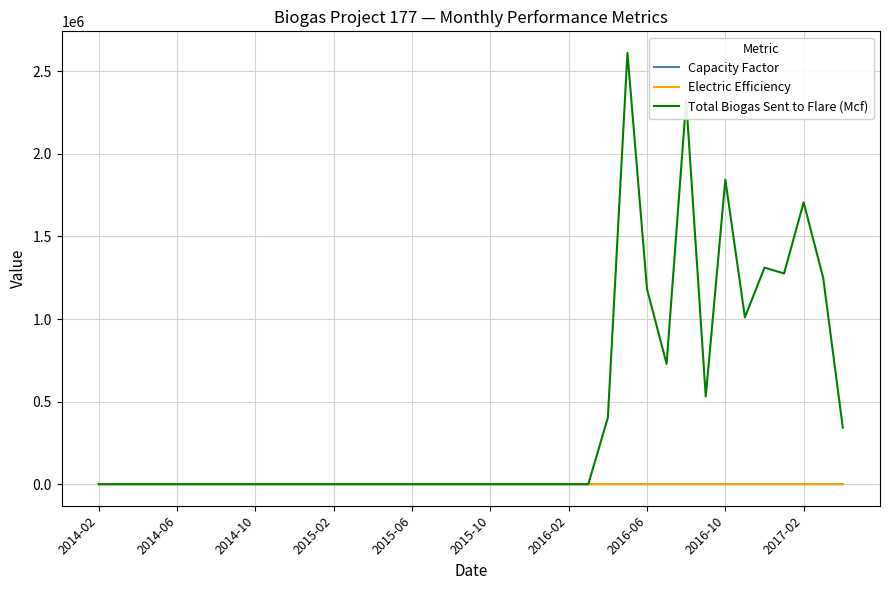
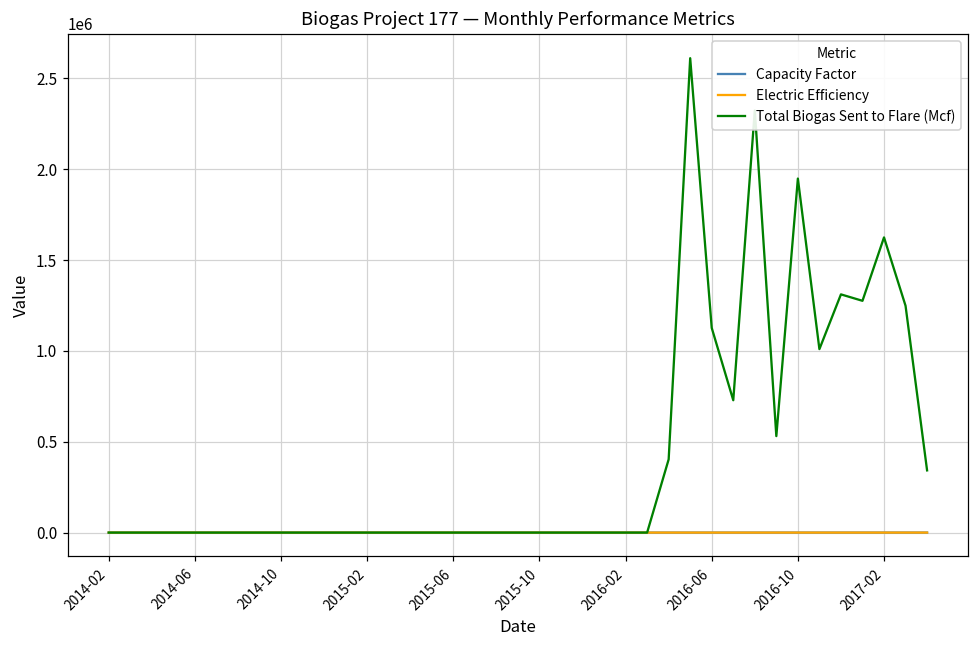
  {
    "Electric Efficiency": {
      "2016-06": 0,
      "2016-10": 0,
      "2017-02": 0
    },
    "Total Biogas Sent to Flare (Mcf)": {
-     "2016-06": 1180000,
-     "2016-10": 1840000,
-     "2017-02": 1710000
+     "2016-06": 1130000,
+     "2016-10": 1950000,
+     "2017-02": 1630000
    }
  }
